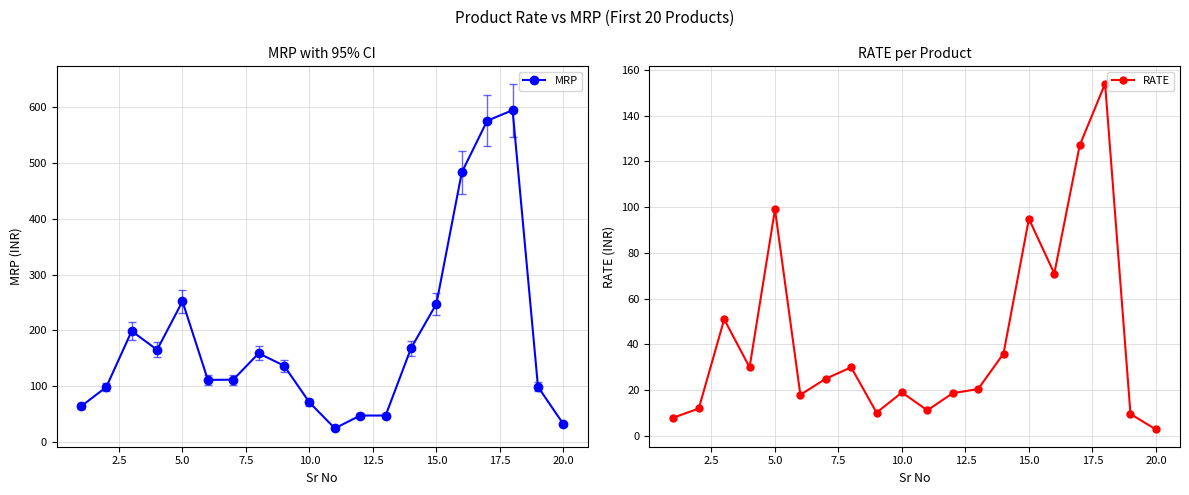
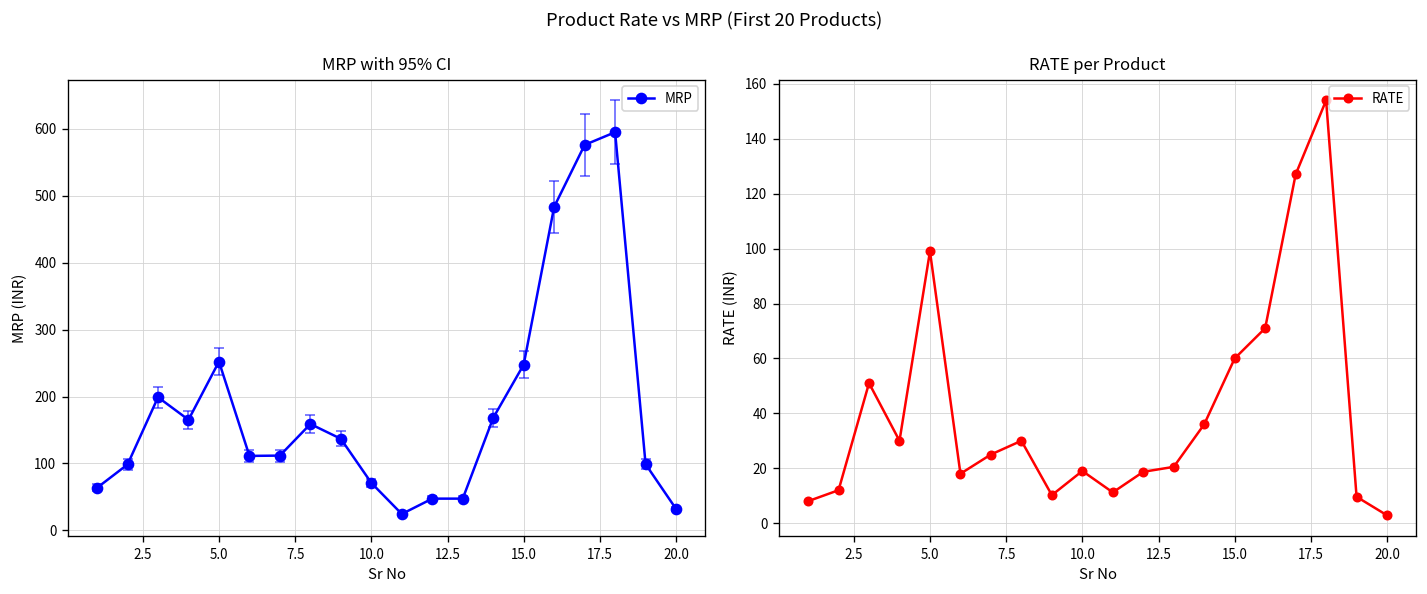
  {
    "RATE per Product": {
      "5.0": 99,
      "10.0": 19,
-     "15.0": 95,
+     "15.0": 60,
      "20.0": 3
    }
  }
